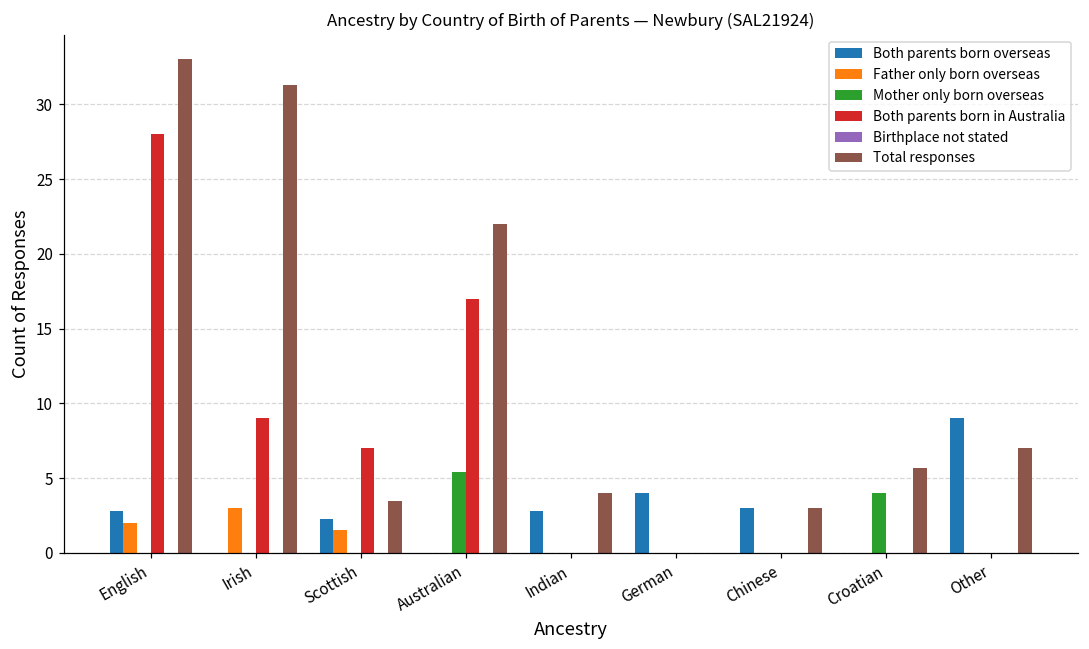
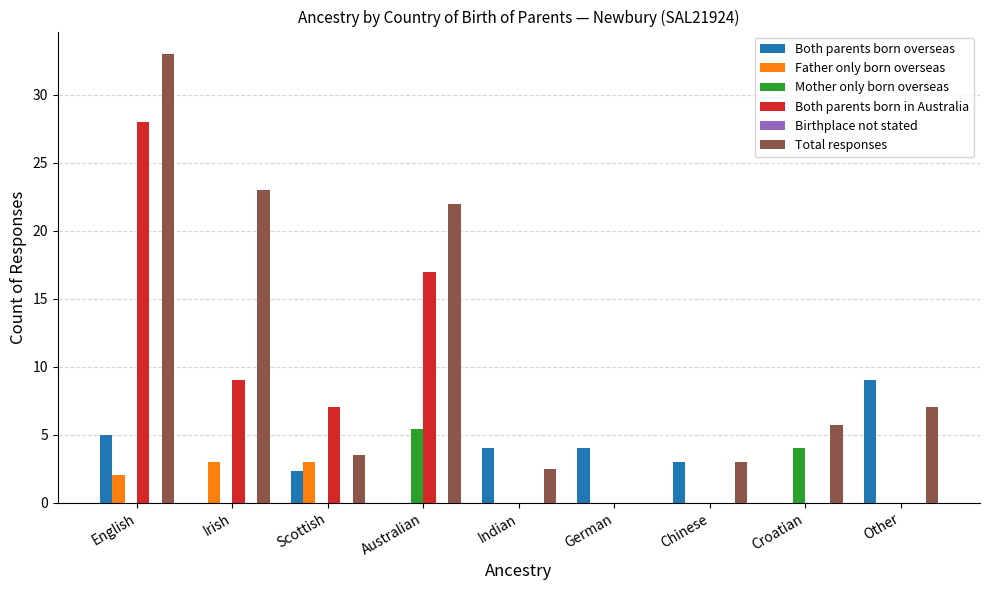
  {
    "Both parents born overseas": {
-     "English": 2.8,
+     "English": 5.0,
      "Irish": 0.0,
      "Scottish": 2.3,
      "Australian": 0.0,
-     "Indian": 2.8,
+     "Indian": 4.0,
      "German": 4.0,
      "Chinese": 3.0,
      "Croatian": 0.0,
      "Other": 9.0
    },
    "Father only born overseas": {
      "English": 2.0,
      "Irish": 3.0,
-     "Scottish": 1.5,
+     "Scottish": 3.0,
      "Australian": 0.0,
      "Indian": 0.0,
      "German": 0.0,
      "Chinese": 0.0,
      "Croatian": 0.0,
      "Other": 0.0
    },
    "Mother only born overseas": {
      "English": 0.0,
      "Irish": 0.0,
      "Scottish": 0.0,
      "Australian": 5.4,
      "Indian": 0.0,
      "German": 0.0,
      "Chinese": 0.0,
      "Croatian": 4.0,
      "Other": 0.0
    },
    "Both parents born in Australia": {
      "English": 28.0,
      "Irish": 9.0,
      "Scottish": 7.0,
      "Australian": 17.0,
      "Indian": 0.0,
      "German": 0.0,
      "Chinese": 0.0,
      "Croatian": 0.0,
      "Other": 0.0
    },
    "Birthplace not stated": {
      "English": 0.0,
      "Irish": 0.0,
      "Scottish": 0.0,
      "Australian": 0.0,
      "Indian": 0.0,
      "German": 0.0,
      "Chinese": 0.0,
      "Croatian": 0.0,
      "Other": 0.0
    },
    "Total responses": {
      "English": 33.0,
-     "Irish": 31.3,
+     "Irish": 23.0,
      "Scottish": 3.5,
      "Australian": 22.0,
-     "Indian": 4.0,
+     "Indian": 2.5,
      "German": 0.0,
      "Chinese": 3.0,
      "Croatian": 5.7,
      "Other": 7.0
    }
  }
